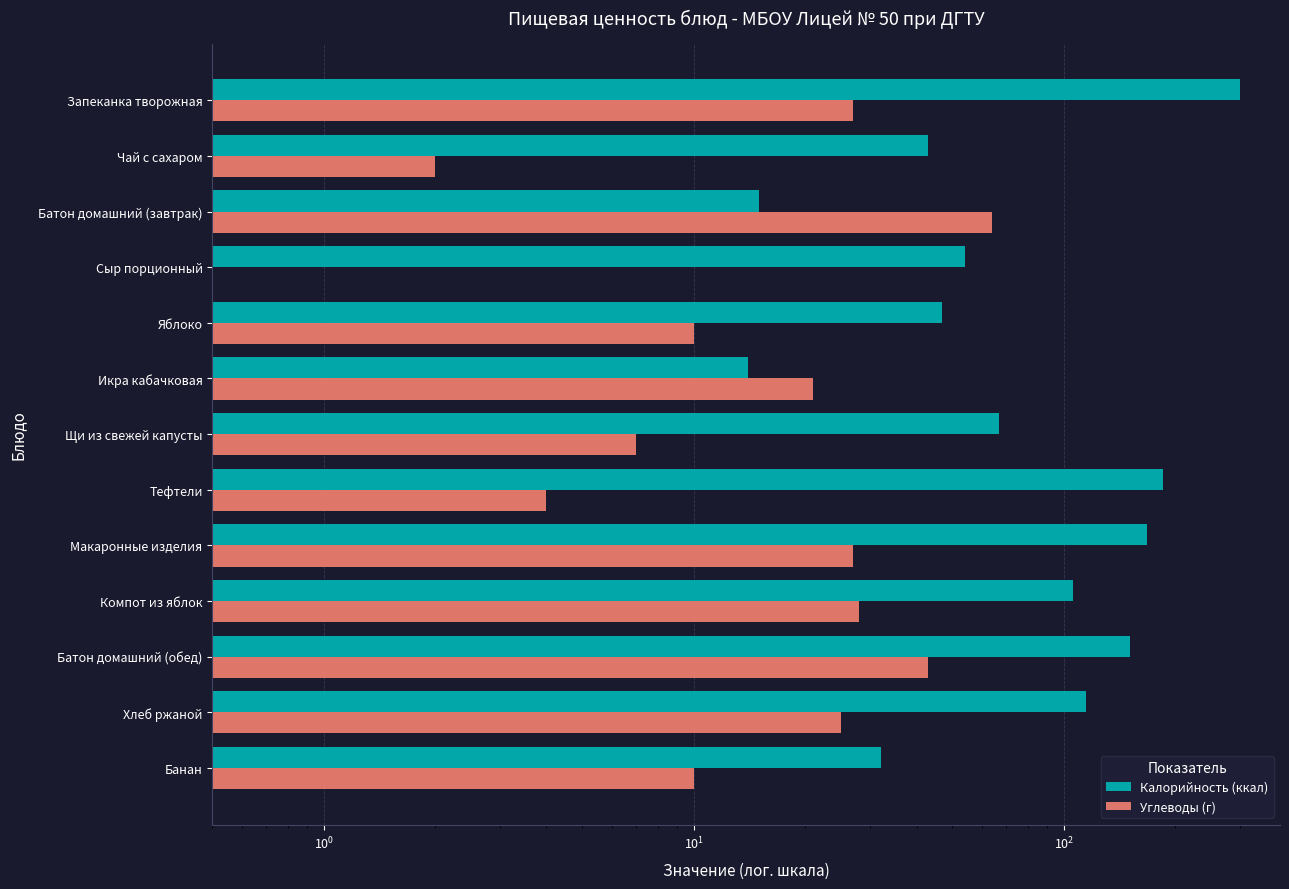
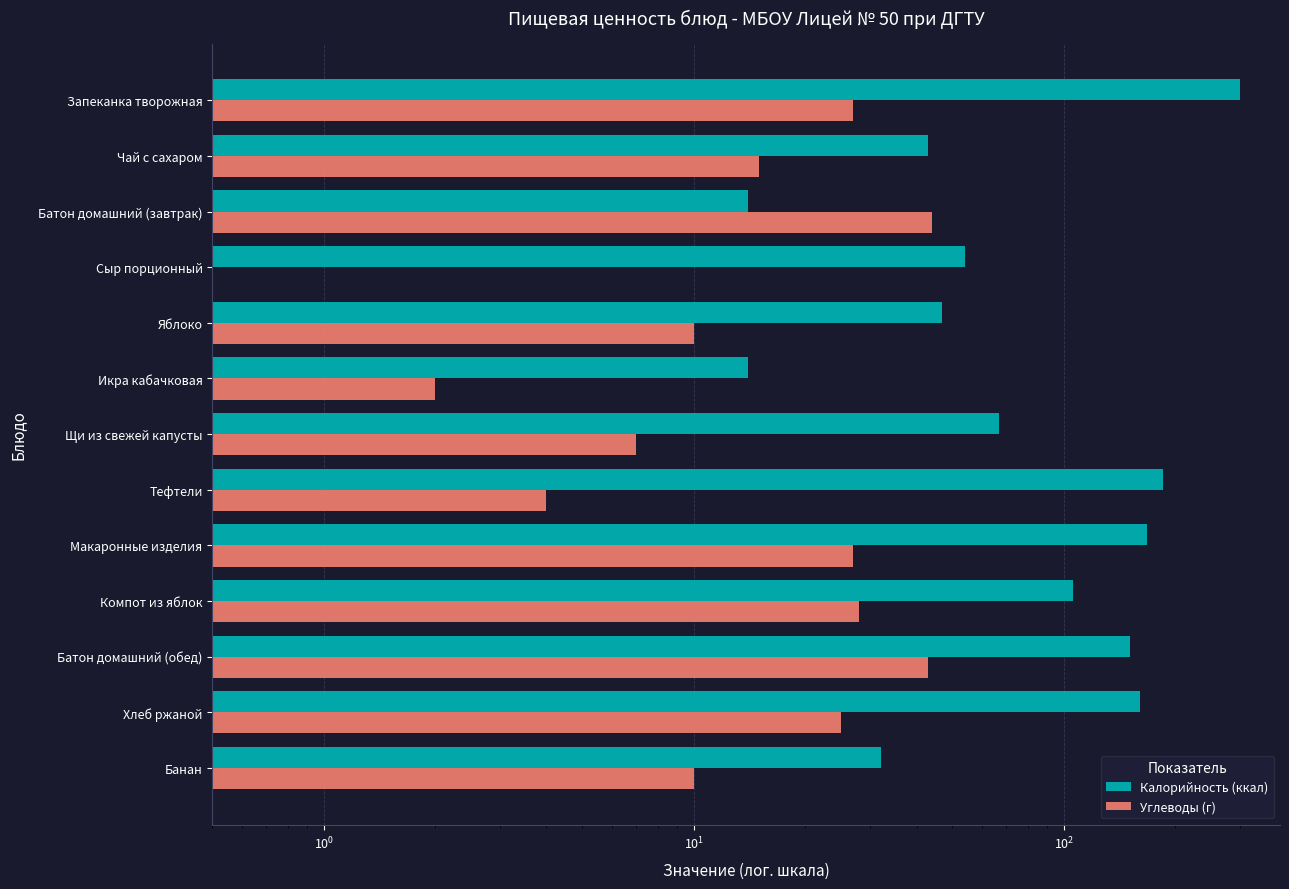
  {
    "Калорийность (ккал)": {
      "Запеканка творожная": 300,
      "Чай с сахаром": 43,
-     "Батон домашний (завтрак)": 15,
+     "Батон домашний (завтрак)": 14,
      "Сыр порционный": 54,
      "Яблоко": 47,
      "Икра кабачковая": 14,
      "Щи из свежей капусты": 67,
      "Тефтели": 190,
      "Макаронные изделия": 170,
      "Компот из яблок": 106,
      "Батон домашний (обед)": 151,
-     "Хлеб ржаной": 115,
+     "Хлеб ржаной": 160,
      "Банан": 32
    },
    "Углеводы (г)": {
      "Запеканка творожная": 27,
-     "Чай с сахаром": 2,
-     "Батон домашний (завтрак)": 64,
+     "Чай с сахаром": 15,
+     "Батон домашний (завтрак)": 44,
      "Яблоко": 10,
-     "Икра кабачковая": 21,
+     "Икра кабачковая": 2,
      "Щи из свежей капусты": 7,
      "Тефтели": 4,
      "Макаронные изделия": 27,
      "Компот из яблок": 28,
      "Батон домашний (обед)": 43,
      "Хлеб ржаной": 25,
      "Банан": 10
    }
  }
